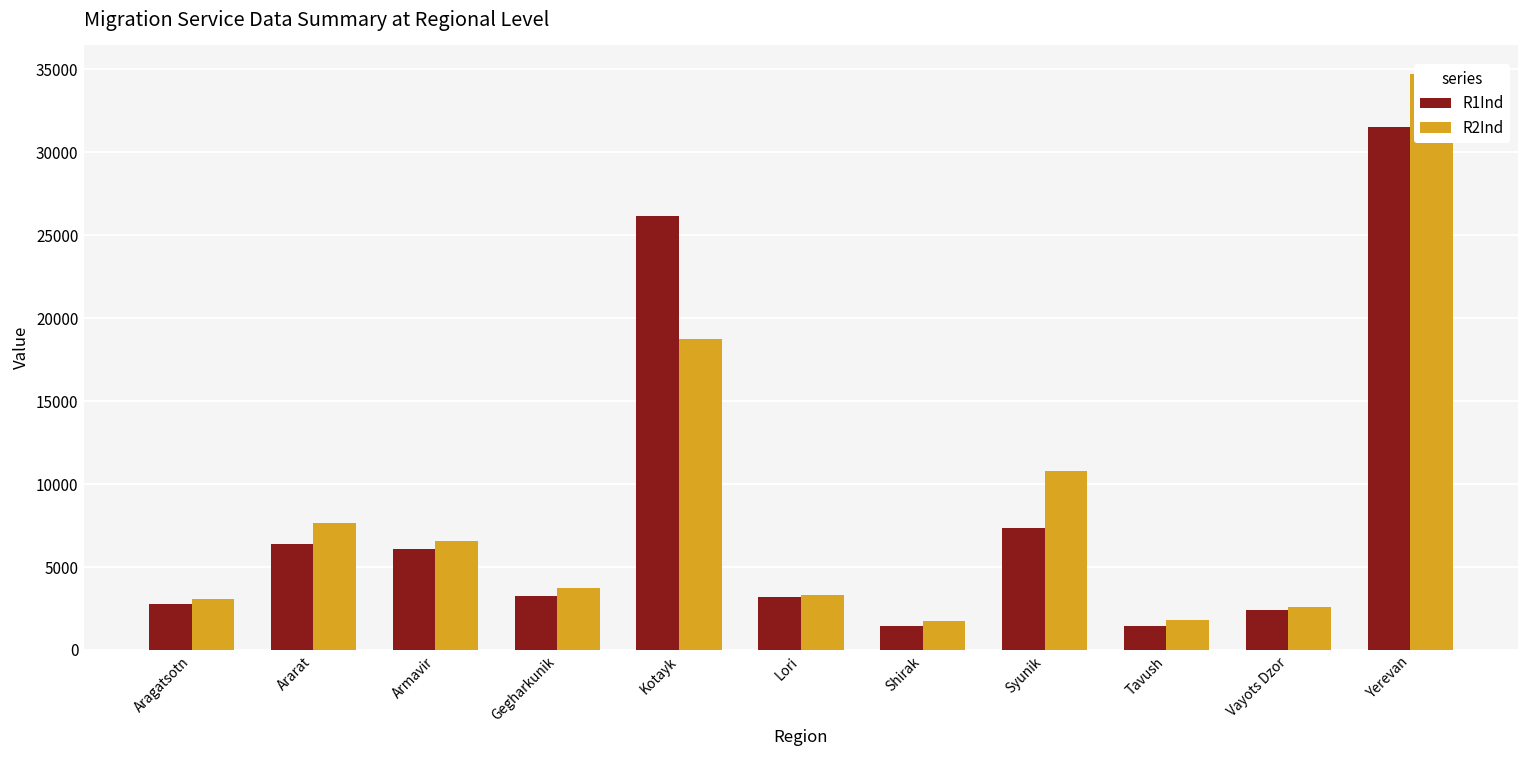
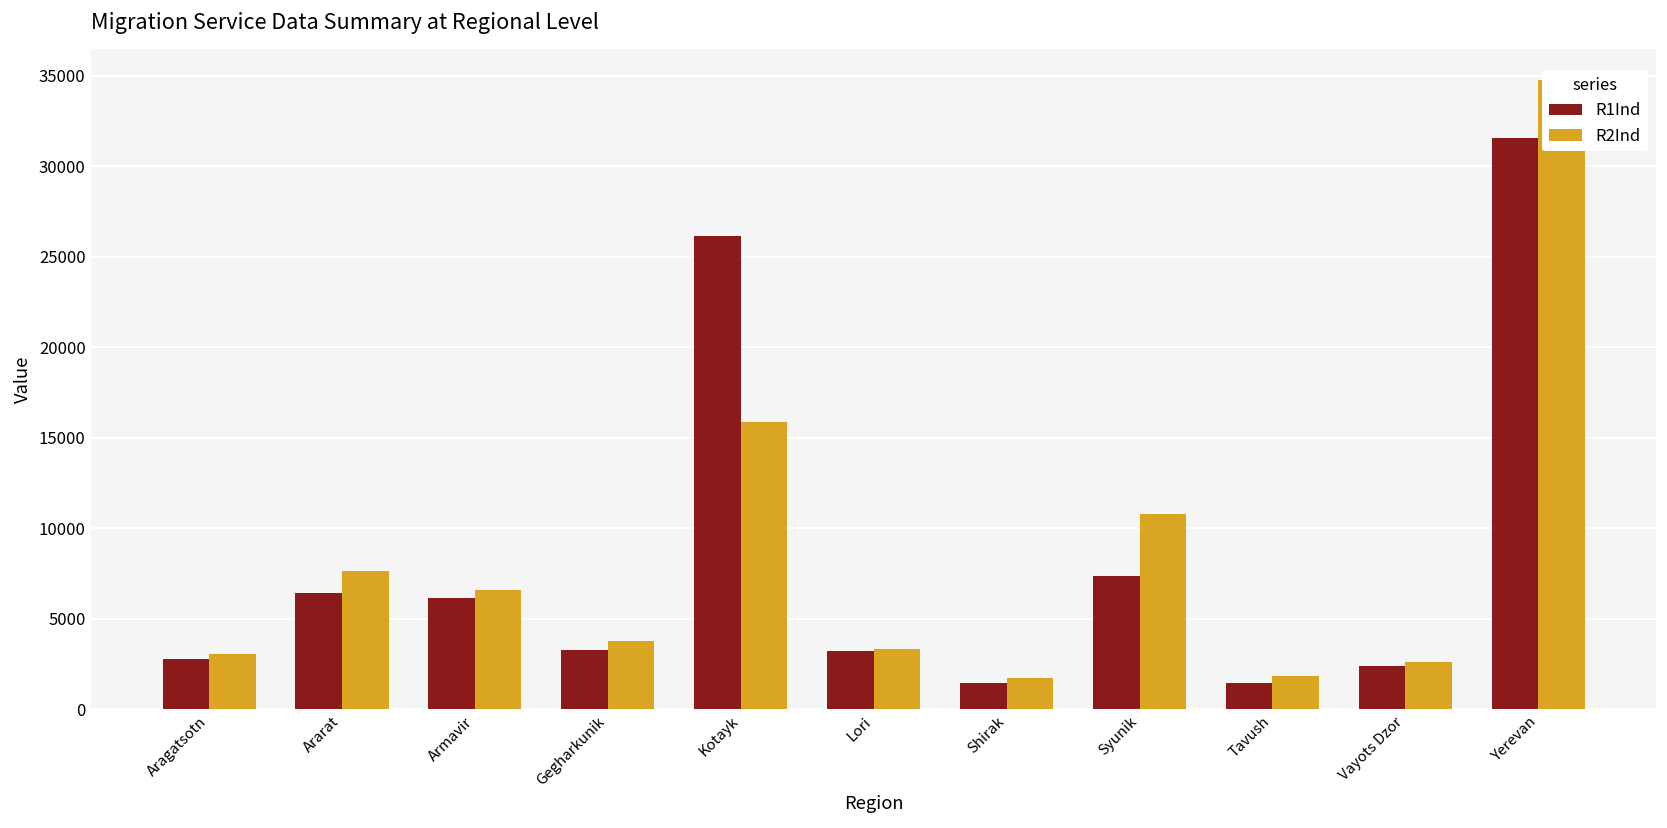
  {
    "R1Ind": {
      "Aragatsotn": 2800,
      "Ararat": 6400,
      "Armavir": 6100,
      "Gegharkunik": 3200,
      "Kotayk": 26100,
      "Lori": 3200,
      "Shirak": 1400,
      "Syunik": 7300,
      "Tavush": 1400,
      "Vayots Dzor": 2400,
      "Yerevan": 31600
    },
    "R2Ind": {
      "Aragatsotn": 3100,
      "Ararat": 7700,
      "Armavir": 6600,
      "Gegharkunik": 3700,
-     "Kotayk": 18700,
+     "Kotayk": 15900,
      "Lori": 3300,
      "Shirak": 1700,
      "Syunik": 10800,
      "Tavush": 1800,
      "Vayots Dzor": 2600
    }
  }
